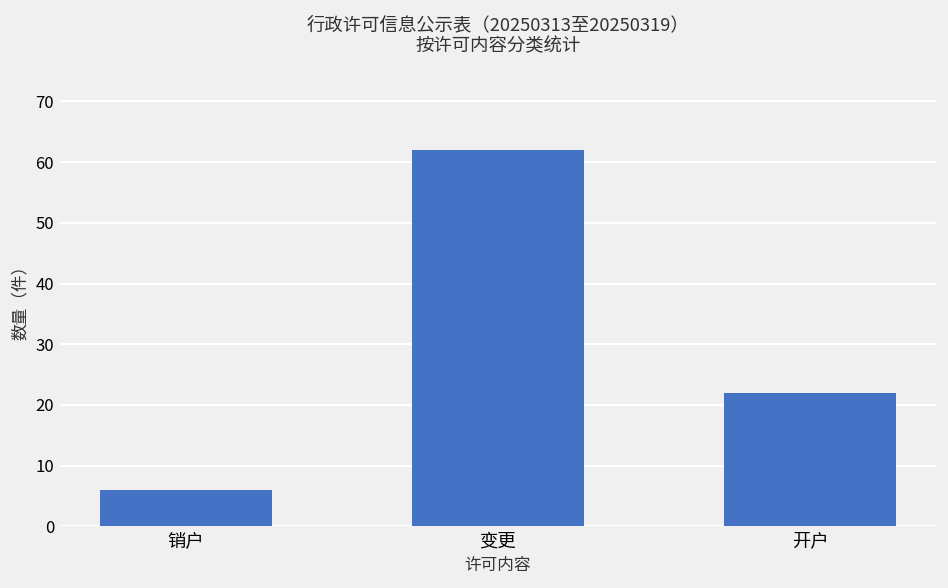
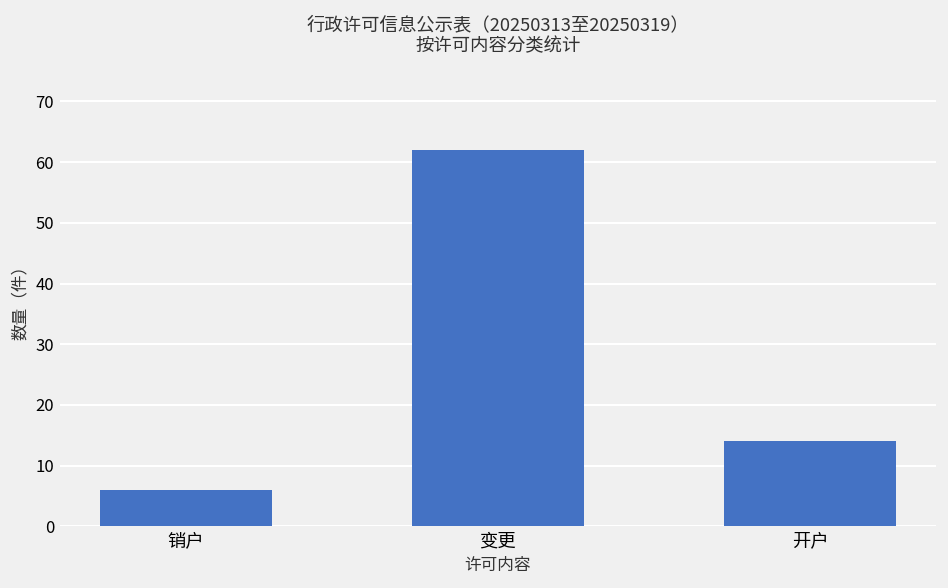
  {
    "销户": 6,
    "变更": 62,
-   "开户": 22
+   "开户": 14
  }
